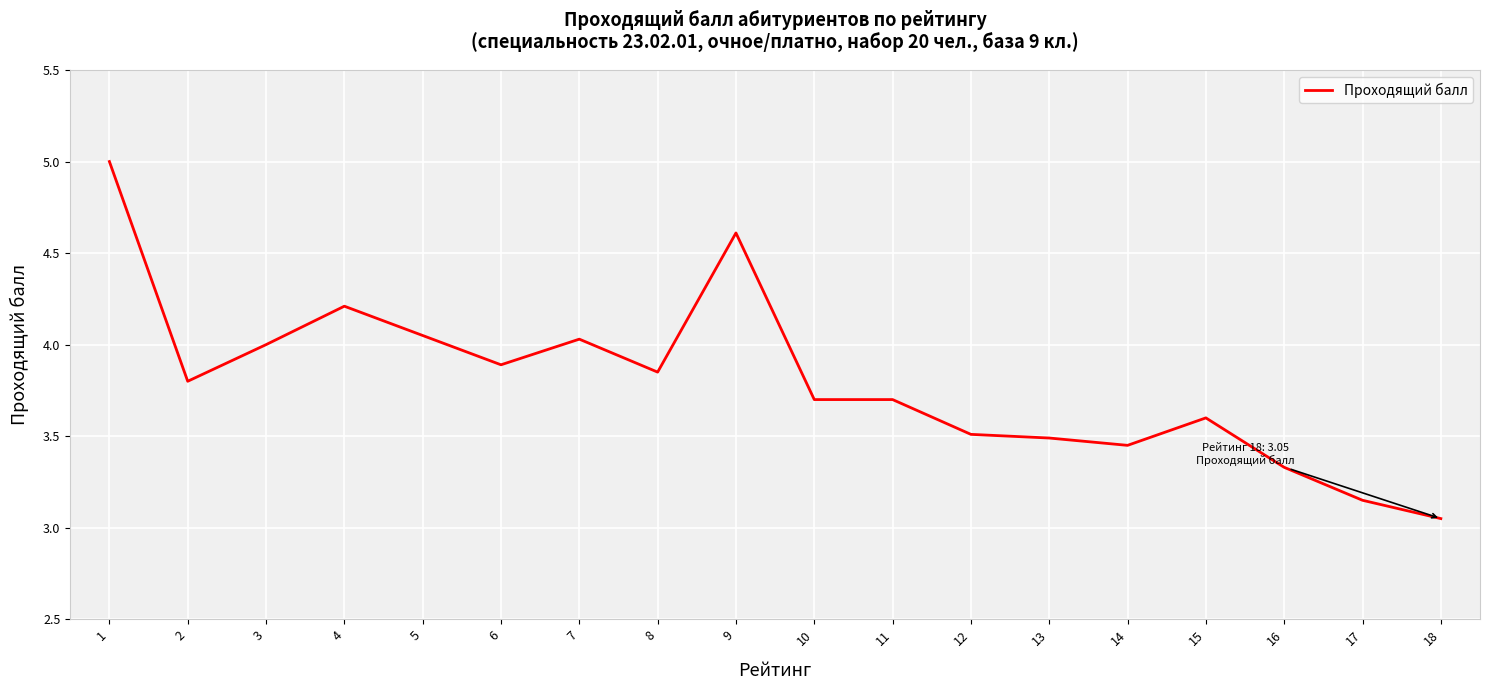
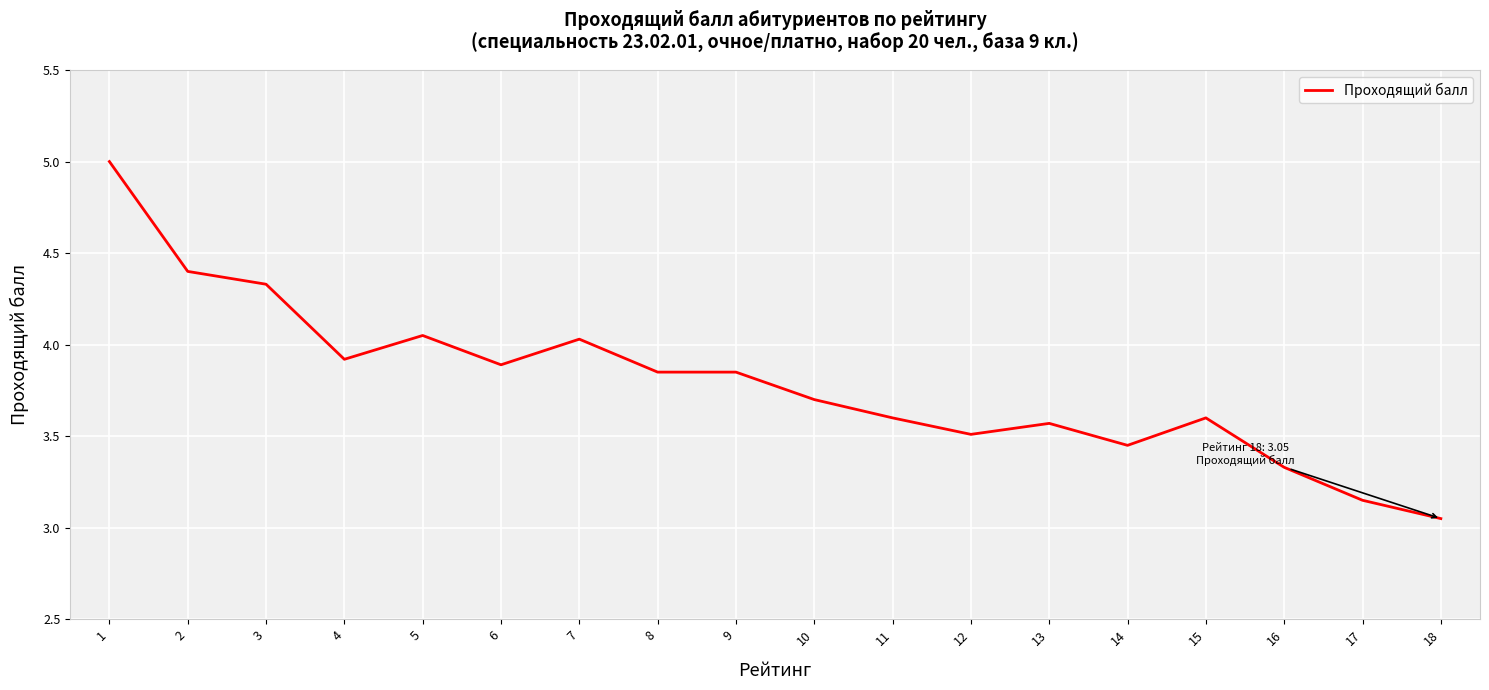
  {
    "1": 5.00,
-   "2": 3.8,
-   "3": 4.00,
-   "4": 4.21,
+   "2": 4.4,
+   "3": 4.33,
+   "4": 3.92,
    "5": 4.05,
    "6": 3.89,
    "7": 4.03,
    "8": 3.85,
-   "9": 4.61,
+   "9": 3.85,
    "10": 3.70,
-   "11": 3.7,
+   "11": 3.6,
    "12": 3.51,
-   "13": 3.49,
+   "13": 3.57,
    "14": 3.45,
    "15": 3.60,
    "18": 3.05
  }
